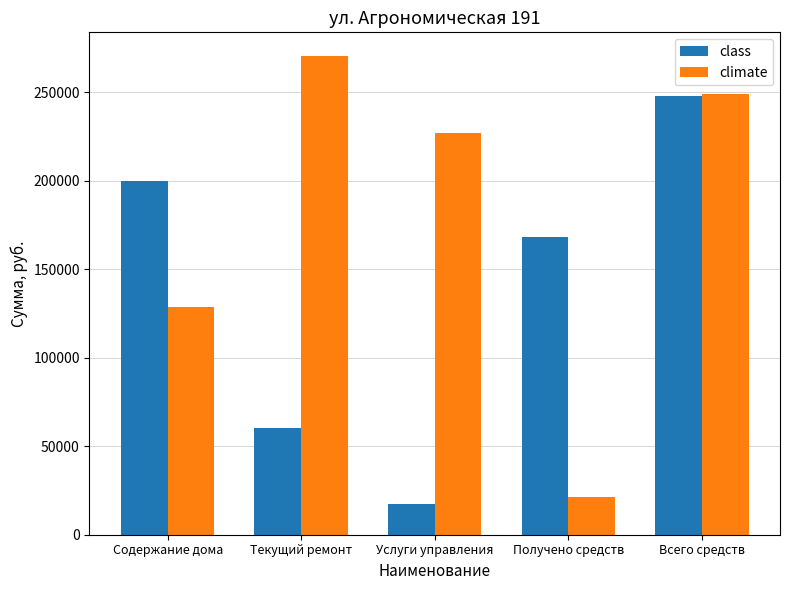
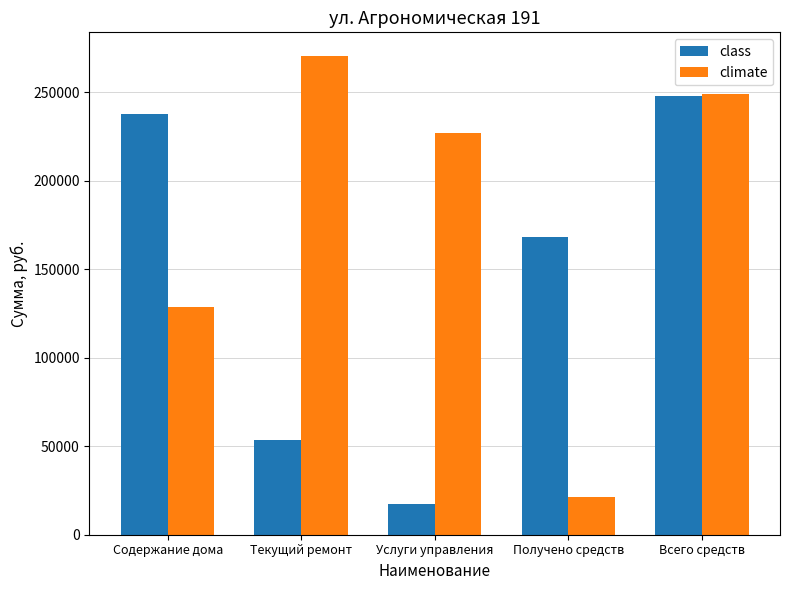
  {
    "class": {
-     "Содержание дома": 200000,
-     "Текущий ремонт": 60000,
+     "Содержание дома": 238000,
+     "Текущий ремонт": 53000,
      "Услуги управления": 17000,
      "Получено средств": 168000,
      "Всего средств": 248000
    },
    "climate": {
      "Содержание дома": 129000,
      "Текущий ремонт": 270000,
      "Услуги управления": 227000,
      "Получено средств": 21000,
      "Всего средств": 249000
    }
  }
